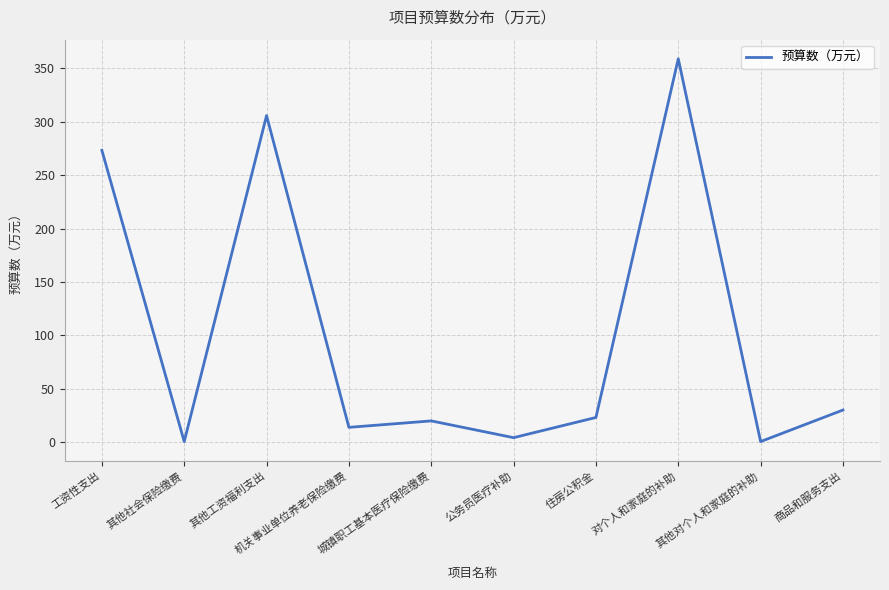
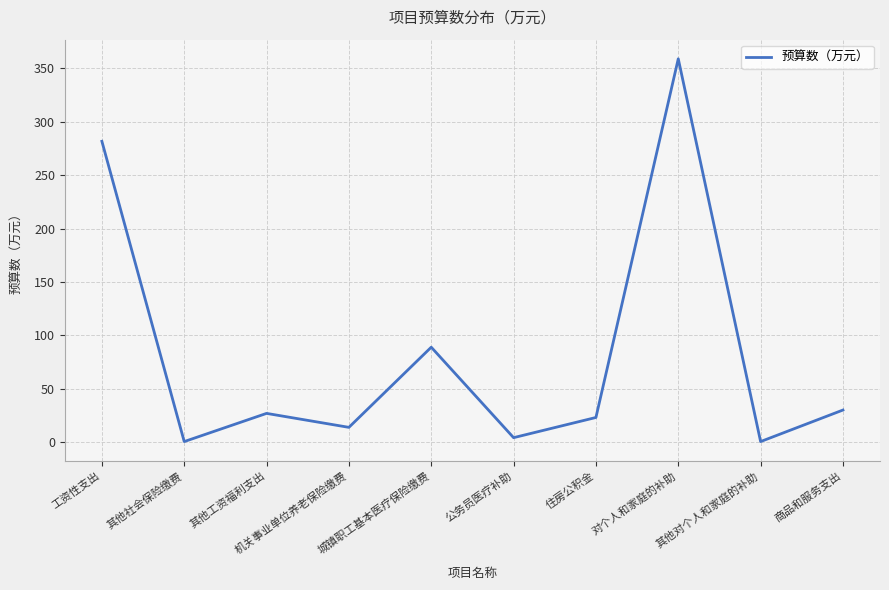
  {
-   "工资性支出": 273,
+   "工资性支出": 282,
    "其他社会保险缴费": 0,
-   "其他工资福利支出": 306,
+   "其他工资福利支出": 27,
    "机关事业单位养老保险缴费": 14,
-   "城镇职工基本医疗保险缴费": 20,
+   "城镇职工基本医疗保险缴费": 89,
    "公务员医疗补助": 4,
    "住房公积金": 23,
    "对个人和家庭的补助": 359,
    "其他对个人和家庭的补助": 0,
    "商品和服务支出": 30
  }
